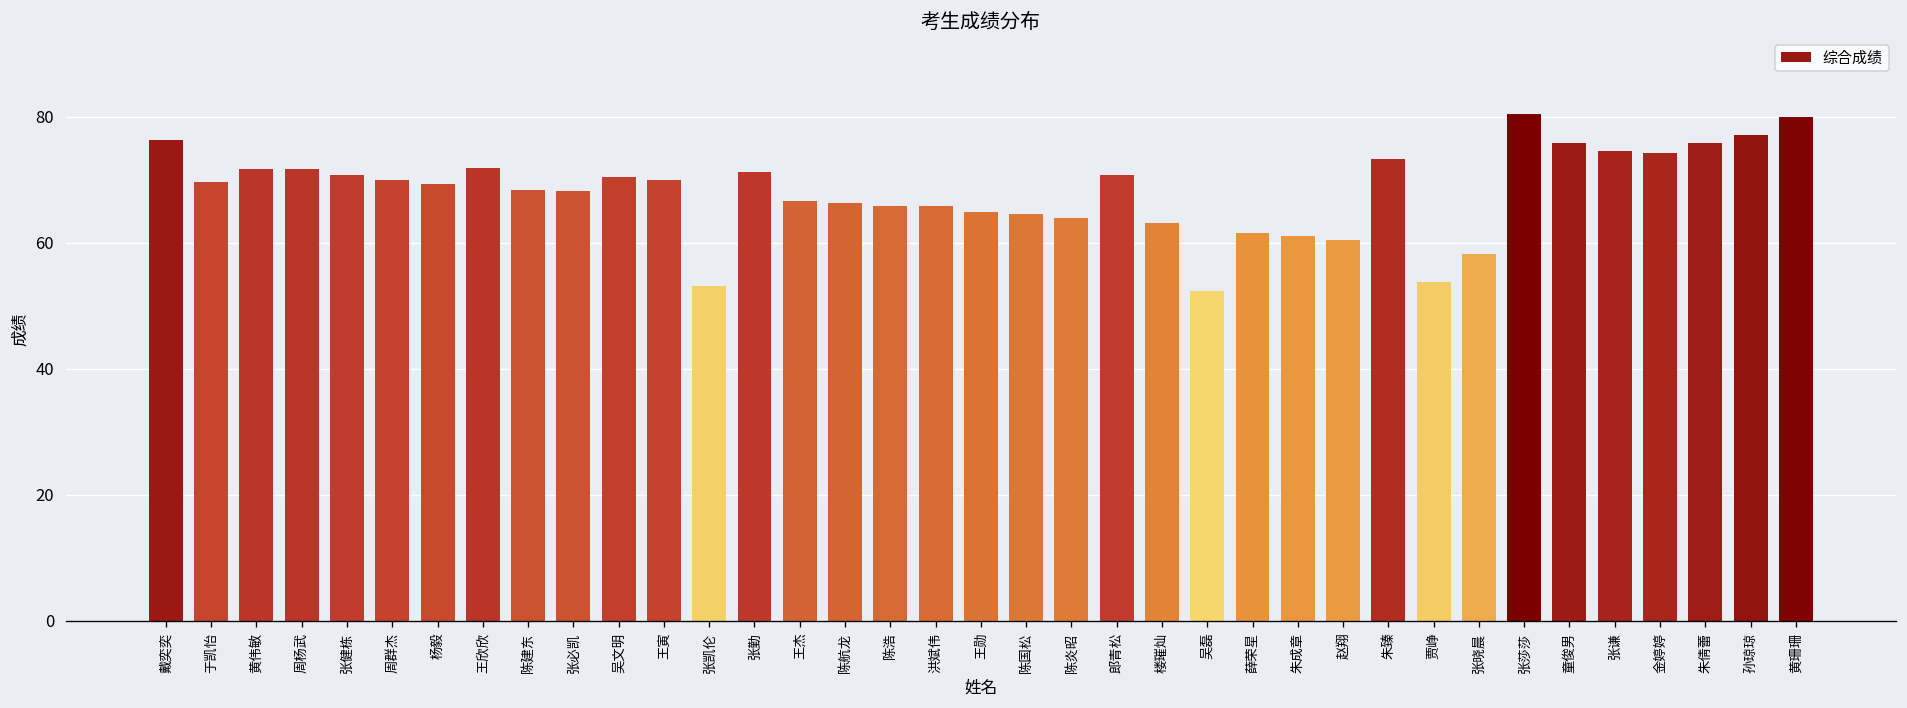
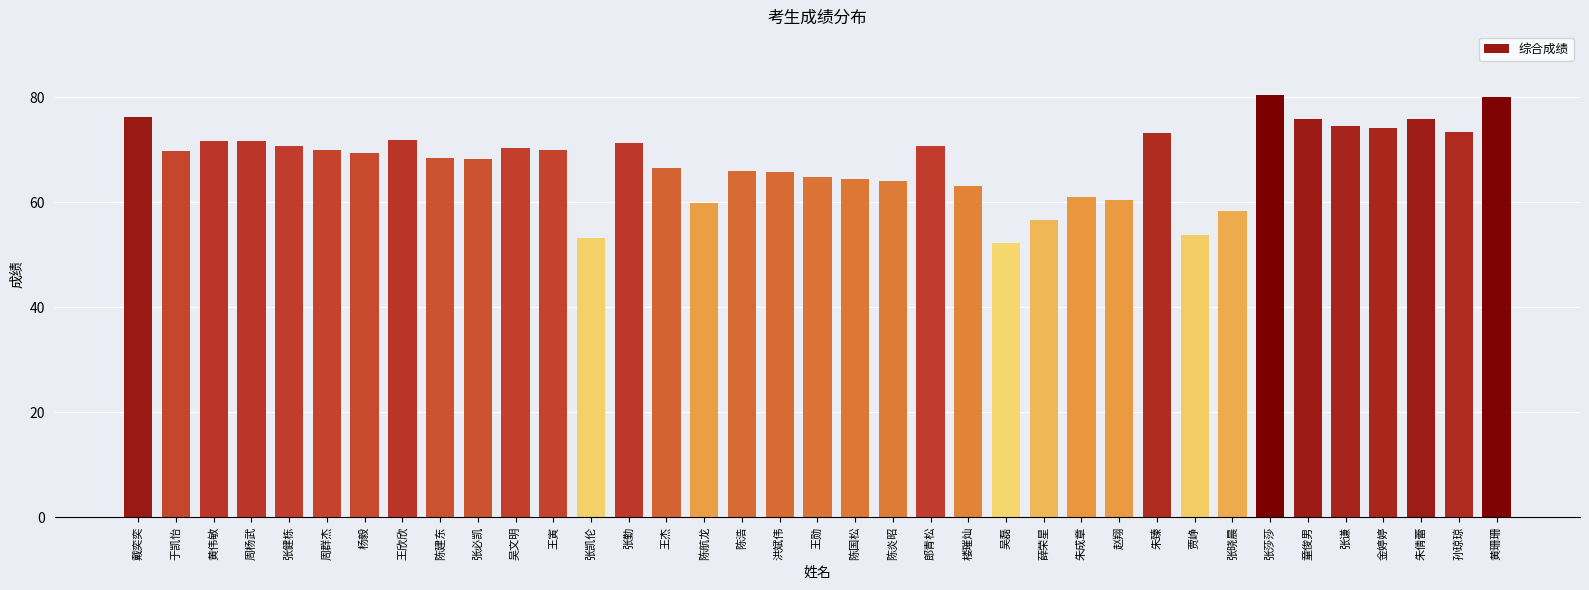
  {
    "戴奕奕": 76,
    "于凯怡": 70,
    "黄伟敏": 72,
    "周杨武": 72,
    "张健栋": 71,
    "周群杰": 70,
    "杨毅": 69,
    "王欣欣": 72,
    "陈建东": 68,
    "张必凯": 68,
    "吴文明": 70,
    "王寅": 70,
    "张凯伦": 53,
    "张勤": 71,
    "王杰": 67,
-   "陈航龙": 66,
+   "陈航龙": 60,
    "陈浩": 66,
    "洪斌伟": 66,
    "王勋": 65,
    "陈国松": 65,
    "陈炎昭": 64,
    "郎青松": 71,
    "楼璀灿": 63,
    "吴磊": 52,
-   "薛荣星": 62,
+   "薛荣星": 57,
    "朱成章": 61,
    "赵翔": 61,
    "朱臻": 73,
    "贾峥": 54,
    "张晓晨": 58,
    "张莎莎": 81,
    "童俊男": 76,
    "张谦": 75,
    "金婷婷": 74,
    "朱倩蕾": 76,
-   "孙琼琼": 77,
+   "孙琼琼": 73,
    "黄珊珊": 80
  }
